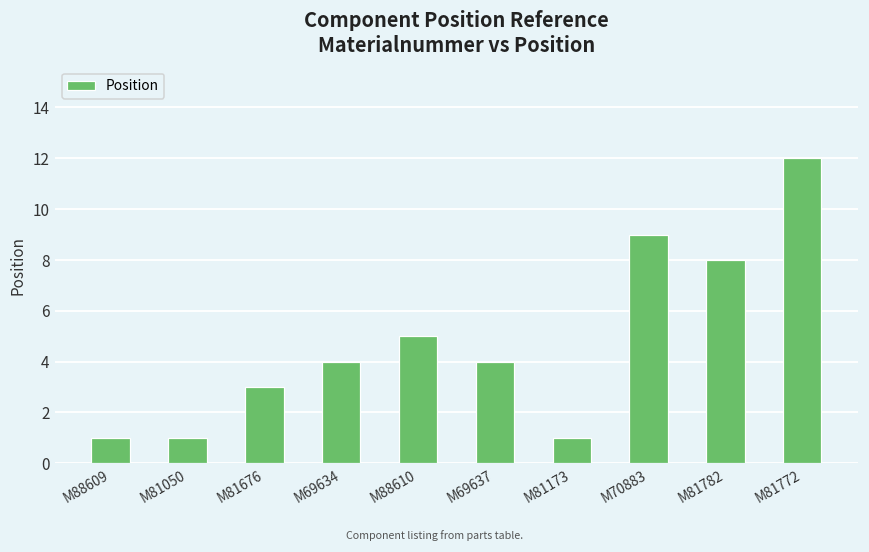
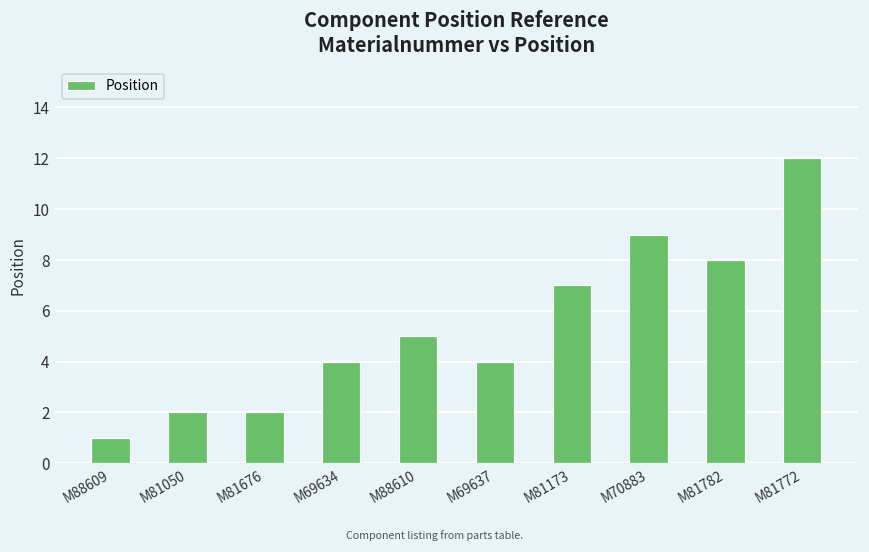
  {
    "M88609": 1,
-   "M81050": 1,
-   "M81676": 3,
+   "M81050": 2,
+   "M81676": 2,
    "M69634": 4,
    "M88610": 5,
    "M69637": 4,
-   "M81173": 1,
+   "M81173": 7,
    "M70883": 9,
    "M81782": 8,
    "M81772": 12
  }
